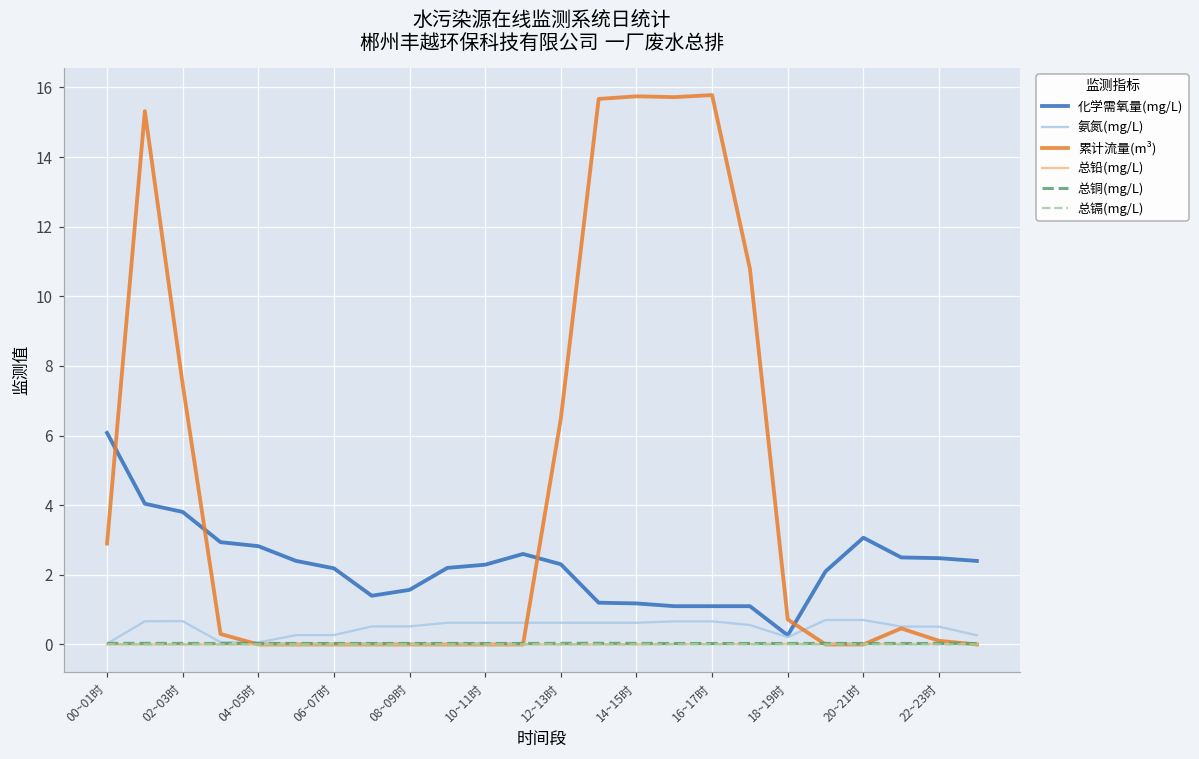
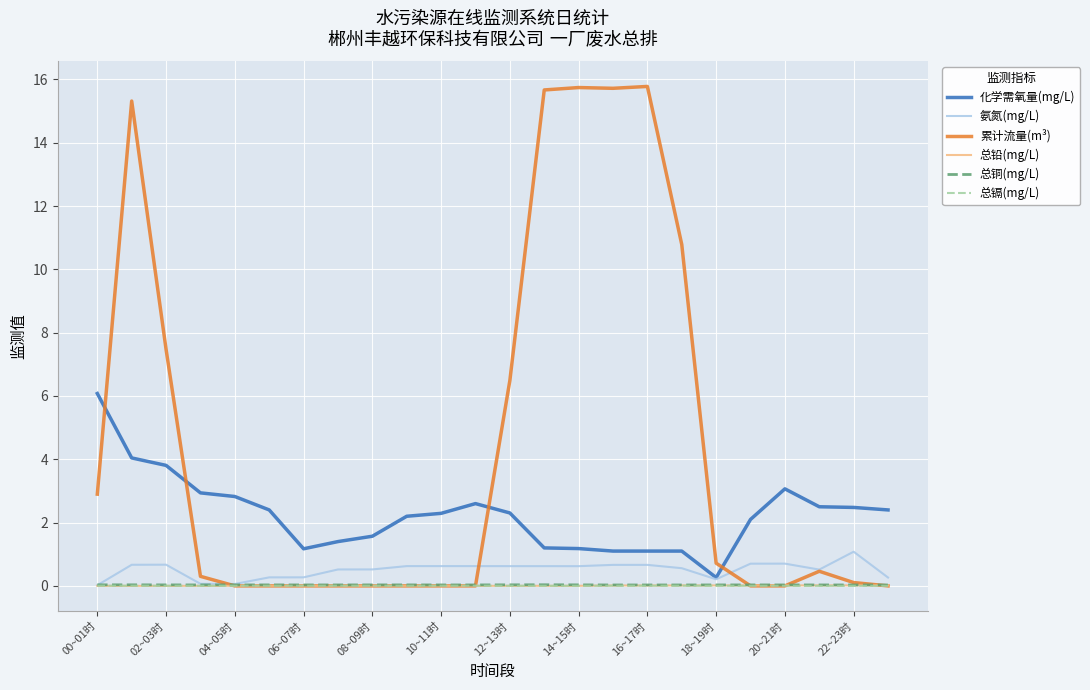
  {
    "化学需氧量(mg/L)": {
      "00~01时": 6.1,
      "02~03时": 3.8,
      "04~05时": 2.8,
-     "06~07时": 2.2,
+     "06~07时": 1.2,
      "08~09时": 1.6,
      "10~11时": 2.3,
      "12~13时": 2.3,
      "14~15时": 1.2,
      "16~17时": 1.1,
      "20~21时": 3.1,
      "22~23时": 2.5
    },
    "氨氮(mg/L)": {
      "02~03时": 0.7,
      "06~07时": 0.3,
      "08~09时": 0.5,
      "10~11时": 0.6,
      "12~13时": 0.6,
      "14~15时": 0.6,
      "16~17时": 0.7,
      "20~21时": 0.7,
-     "22~23时": 0.5
+     "22~23时": 1.1
    },
    "累计流量(m³)": {
      "00~01时": 2.9,
      "02~03时": 7.5,
      "12~13时": 6.5,
      "14~15时": 15.7,
      "16~17时": 15.8,
      "18~19时": 0.7
    }
  }
